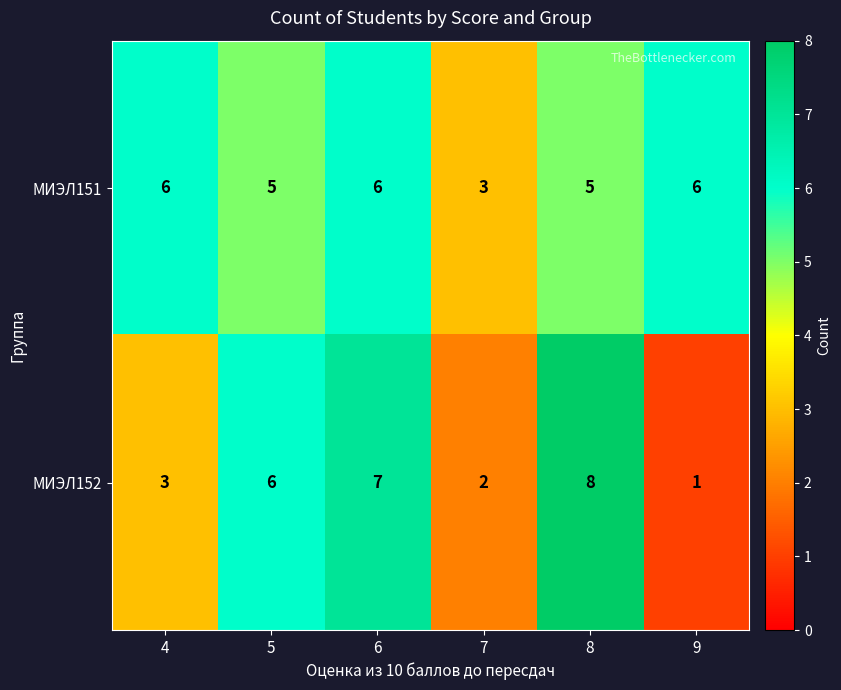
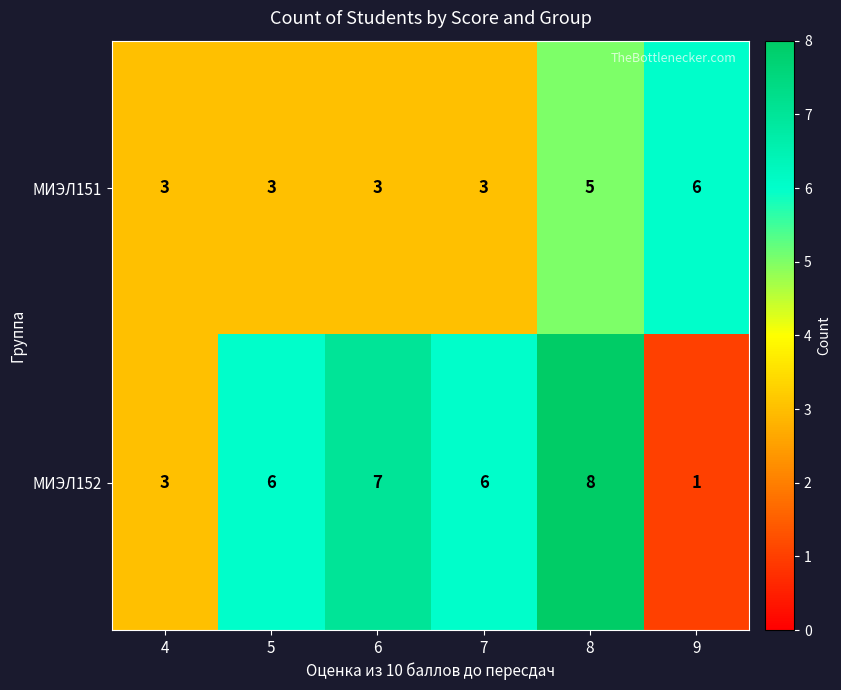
  {
    "МИЭЛ151": {
-     "4": 6,
-     "5": 5,
-     "6": 6,
+     "4": 3,
+     "5": 3,
+     "6": 3,
      "7": 3,
      "8": 5
    },
    "МИЭЛ152": {
      "4": 3,
      "5": 6,
      "6": 7,
-     "7": 2,
+     "7": 6,
      "8": 8,
      "9": 1
    }
  }
